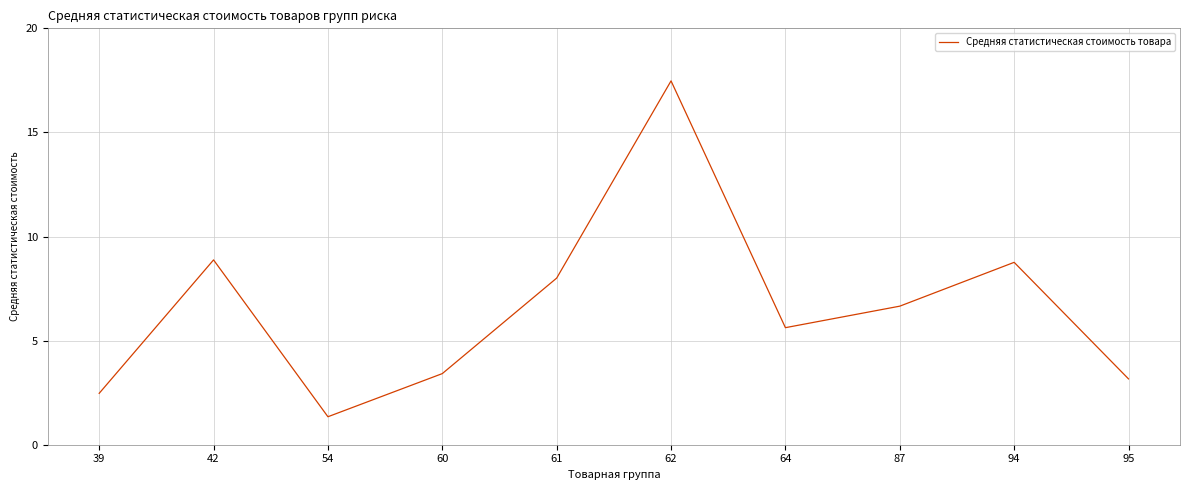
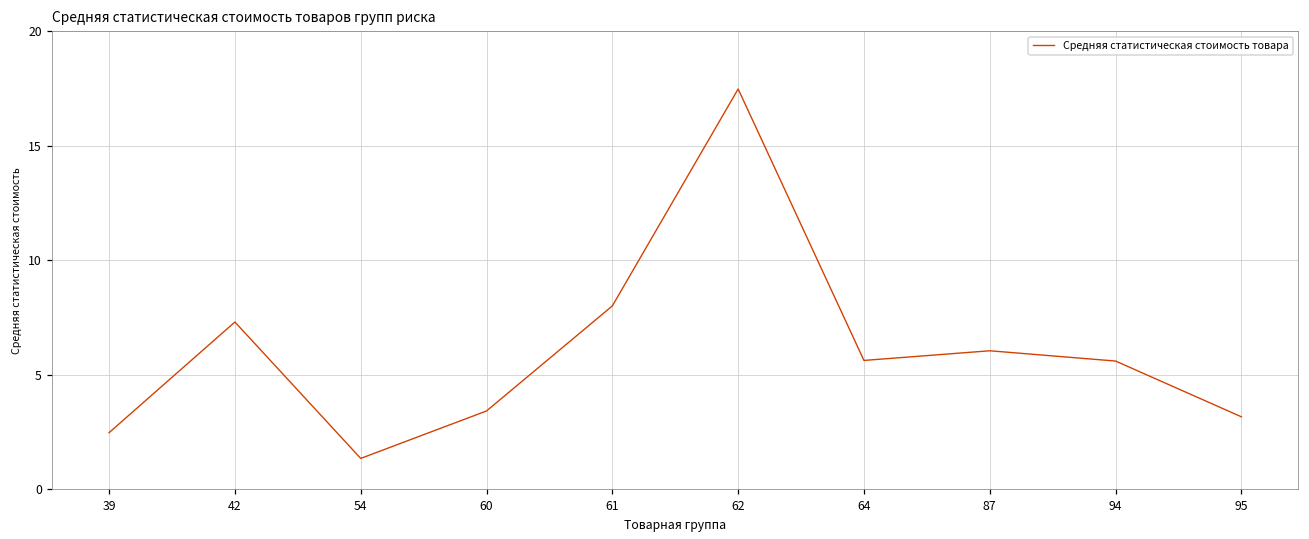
  {
    "39": 2.5,
-   "42": 8.9,
+   "42": 7.3,
    "54": 1.3,
    "60": 3.4,
    "61": 8.0,
    "62": 17.5,
    "64": 5.6,
-   "87": 6.7,
-   "94": 8.8,
+   "87": 6.0,
+   "94": 5.6,
    "95": 3.2
  }
